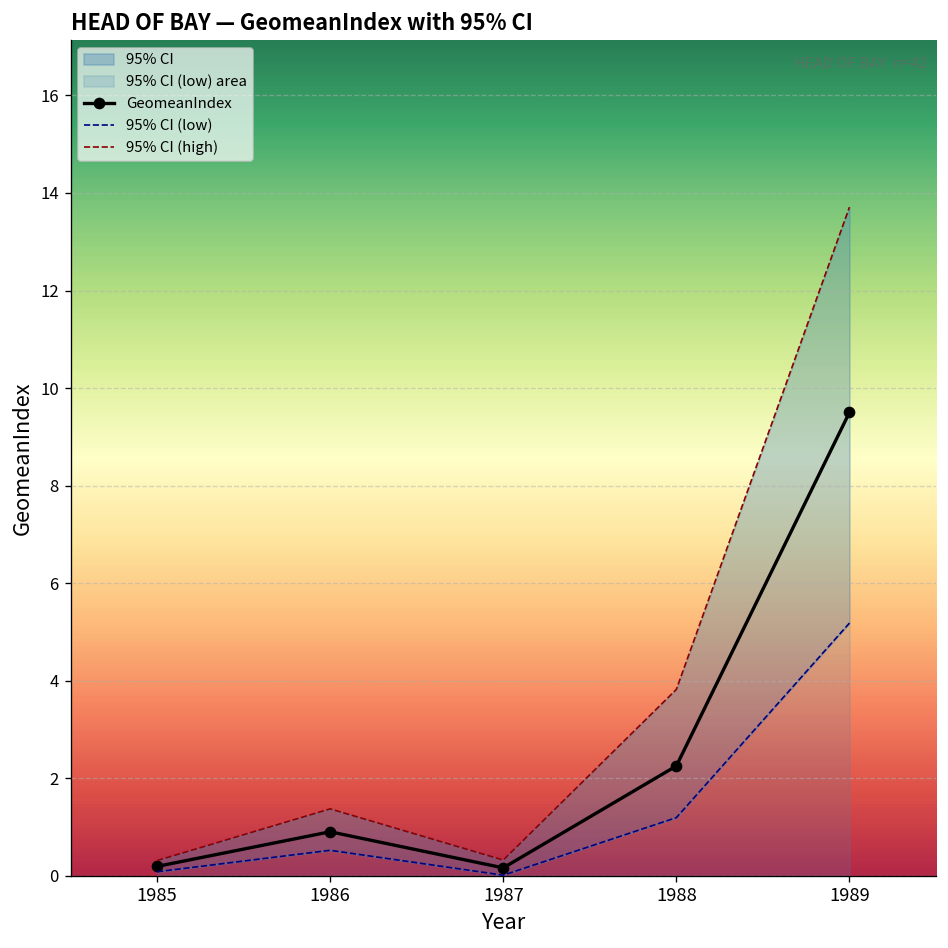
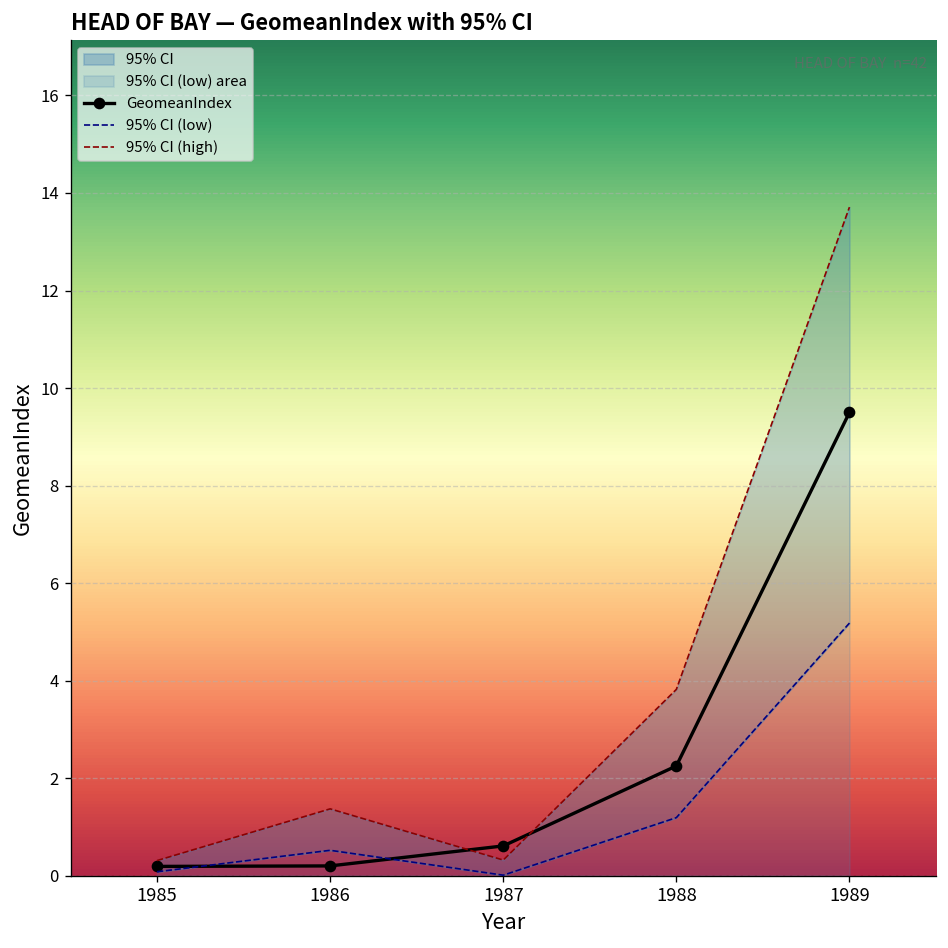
  {
    "GeomeanIndex": {
      "1985": 0.2,
-     "1986": 0.9,
-     "1987": 0.2,
+     "1986": 0.2,
+     "1987": 0.6,
      "1988": 2.3,
      "1989": 9.5
    }
  }
